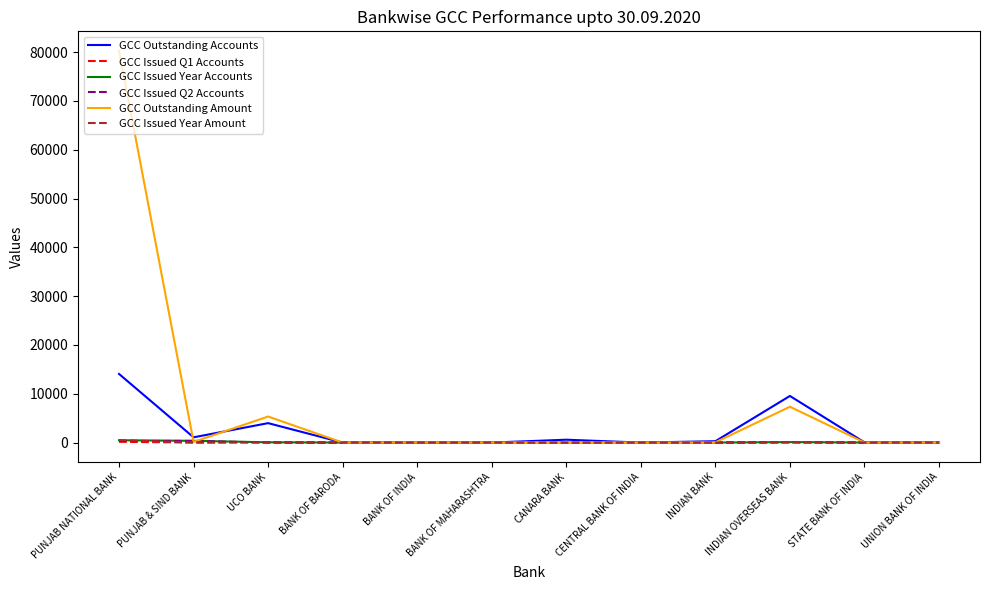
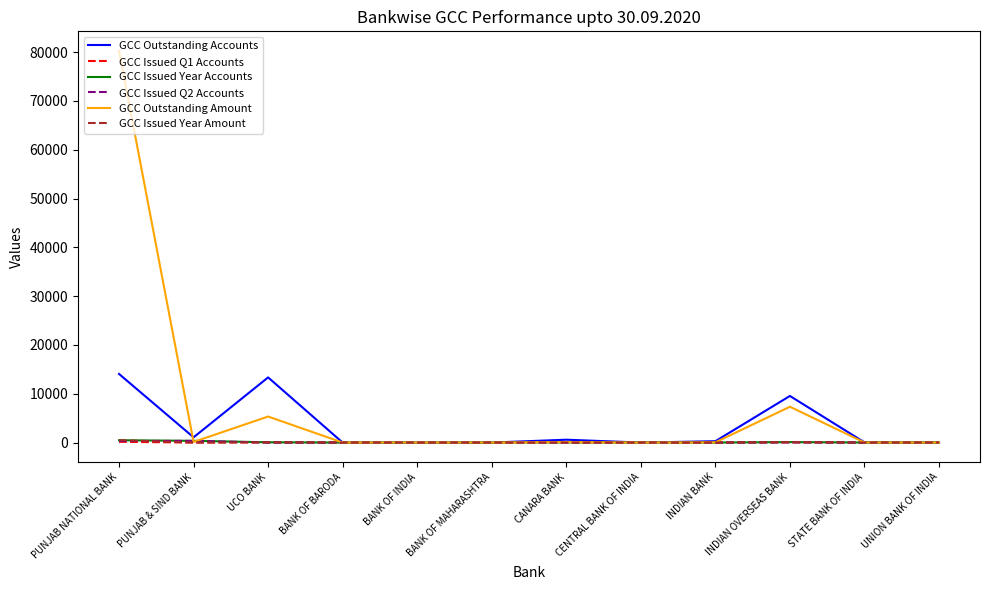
  {
    "GCC Outstanding Accounts": {
      "PUNJAB NATIONAL BANK": 14000,
      "PUNJAB & SIND BANK": 1000,
-     "UCO BANK": 4000,
+     "UCO BANK": 13000,
      "INDIAN OVERSEAS BANK": 10000
    },
    "GCC Outstanding Amount": {
      "UCO BANK": 5000,
      "INDIAN OVERSEAS BANK": 7000
    }
  }
